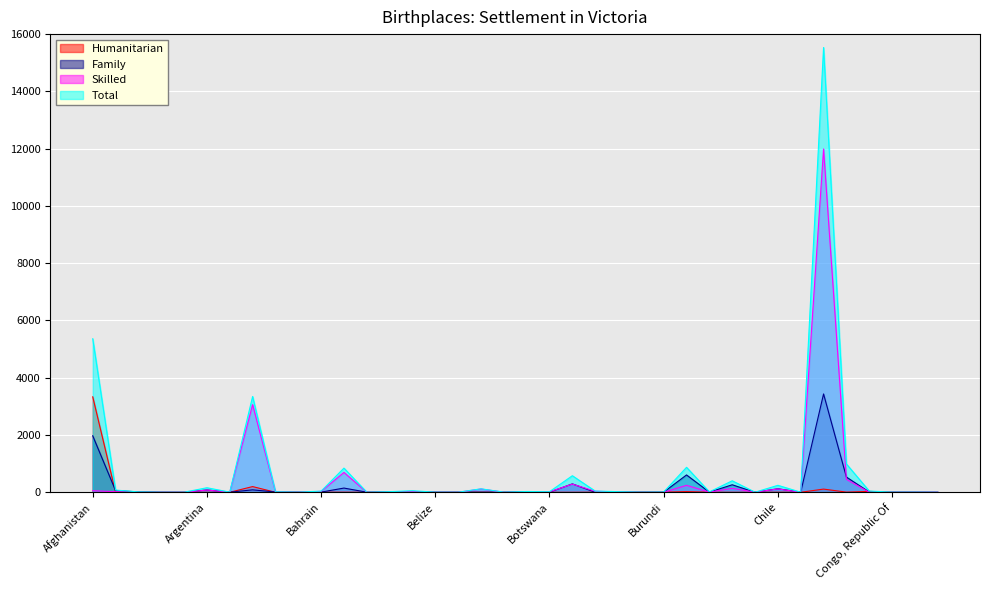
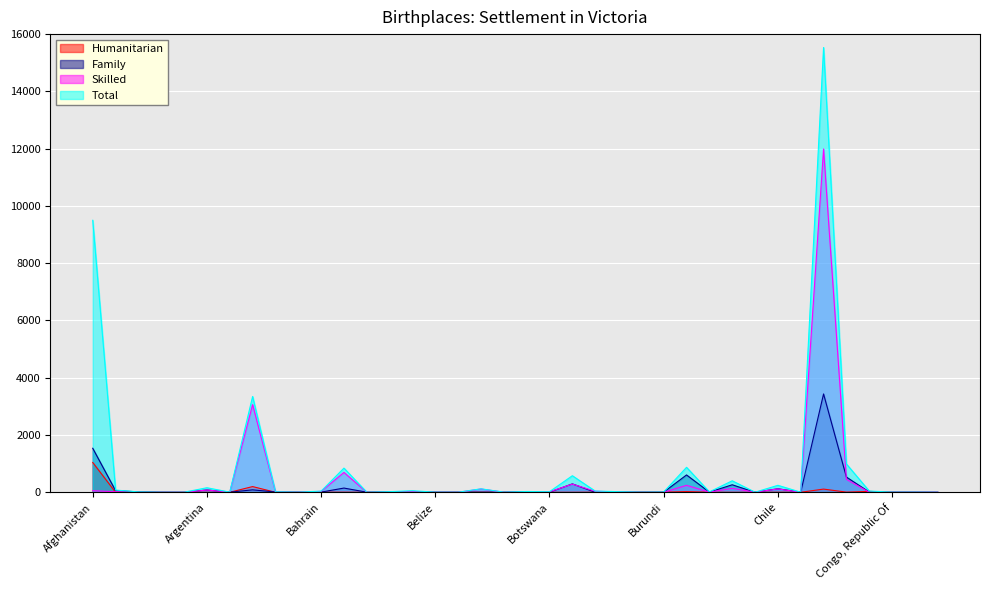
  {
    "Humanitarian": {
-     "Afghanistan": 3300,
+     "Afghanistan": 1000,
      "Chile": 0
    },
    "Family": {
-     "Afghanistan": 2000
+     "Afghanistan": 1500
    },
    "Skilled": {
      "Afghanistan": 100
    },
    "Total": {
-     "Afghanistan": 5400,
+     "Afghanistan": 9500,
      "Chile": 200
    }
  }
